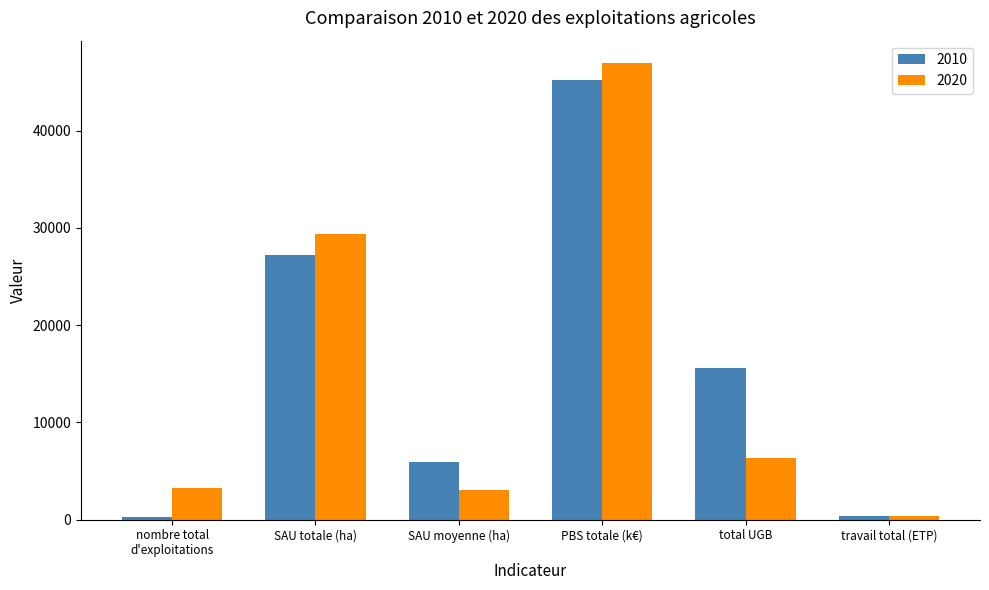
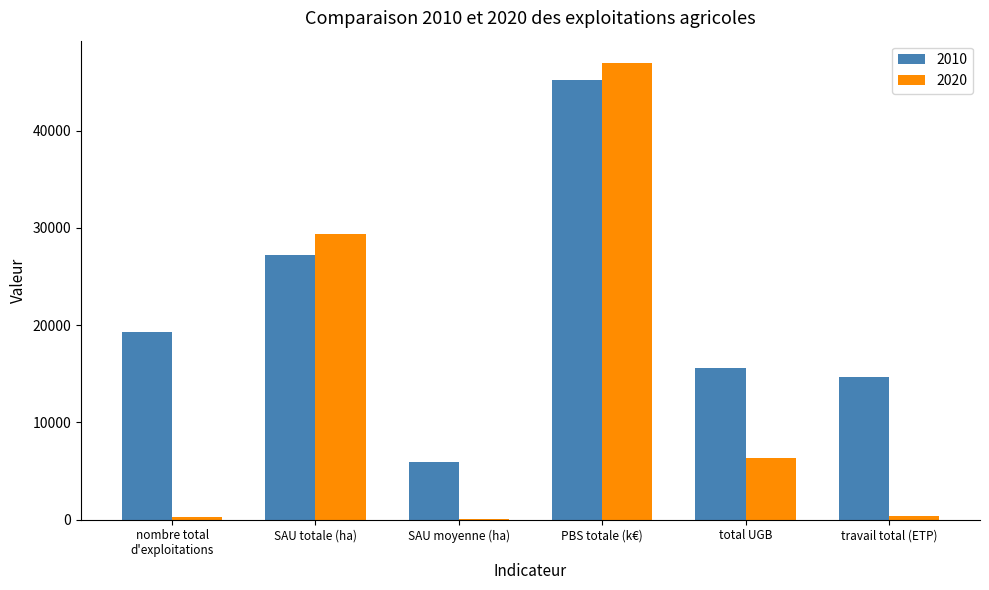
  {
    "2010": {
-     "nombre total d'exploitations": 0,
+     "nombre total d'exploitations": 19000,
      "SAU totale (ha)": 27000,
      "SAU moyenne (ha)": 6000,
      "PBS totale (k€)": 45000,
      "total UGB": 16000,
-     "travail total (ETP)": 0
+     "travail total (ETP)": 15000
    },
    "2020": {
-     "nombre total d'exploitations": 3000,
+     "nombre total d'exploitations": 0,
      "SAU totale (ha)": 29000,
-     "SAU moyenne (ha)": 3000,
+     "SAU moyenne (ha)": 0,
      "PBS totale (k€)": 47000,
      "total UGB": 6000,
      "travail total (ETP)": 0
    }
  }
